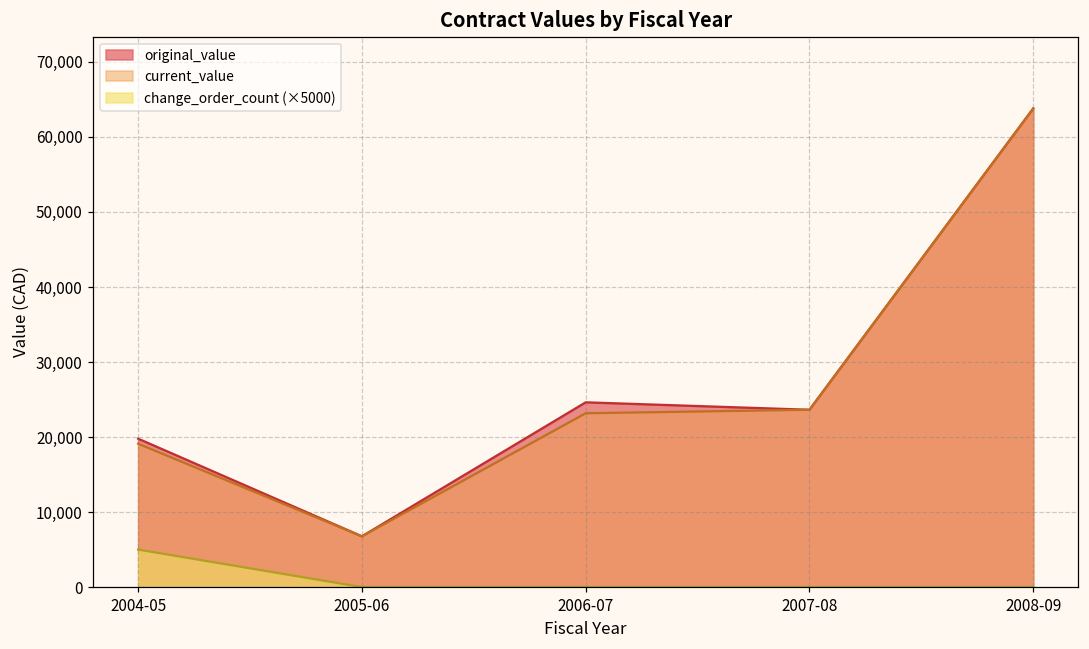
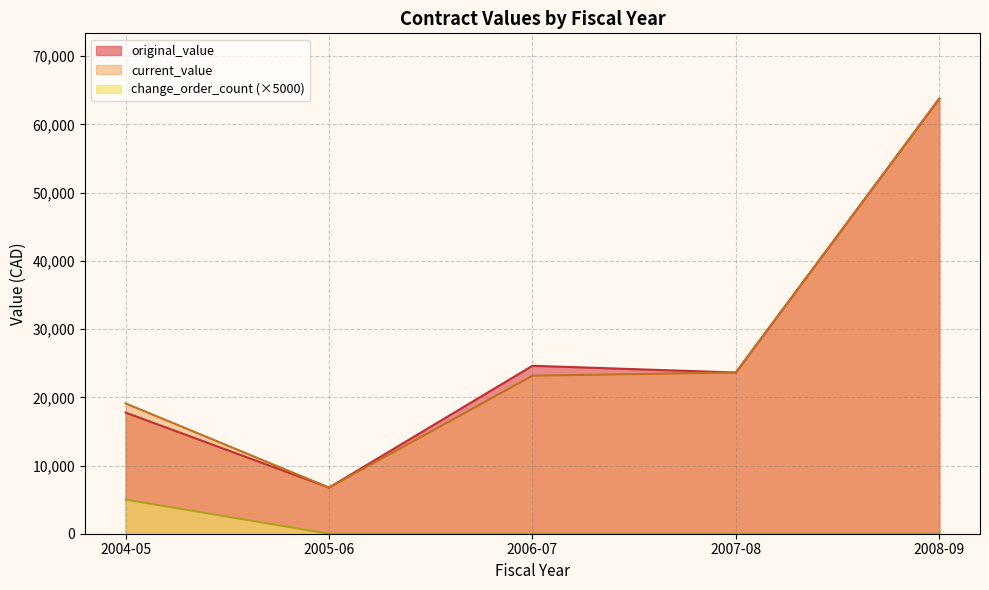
  {
    "original_value": {
-     "2004-05": "20,000",
+     "2004-05": "18,000",
      "2006-07": "25,000"
    }
  }
